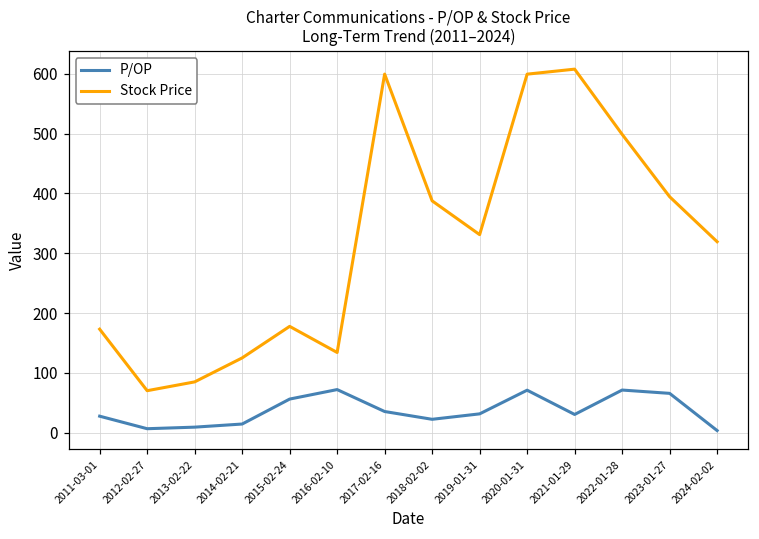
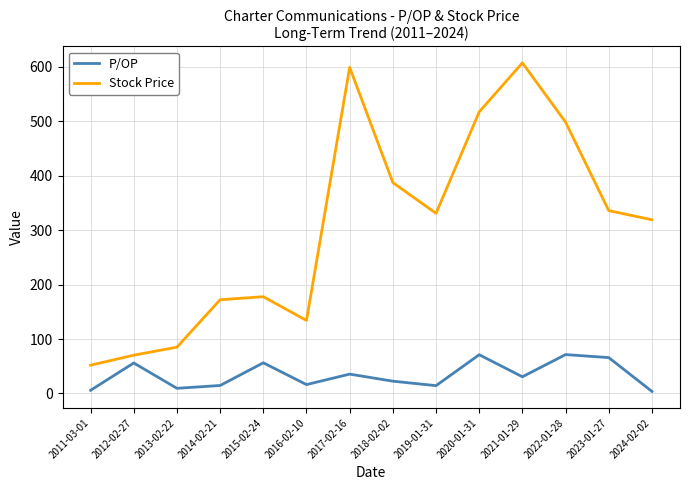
  {
    "P/OP": {
-     "2011-03-01": 30,
-     "2012-02-27": 10,
+     "2011-03-01": 10,
+     "2012-02-27": 60,
      "2013-02-22": 10,
      "2014-02-21": 10,
      "2015-02-24": 60,
-     "2016-02-10": 70,
+     "2016-02-10": 20,
      "2017-02-16": 40,
      "2018-02-02": 20,
-     "2019-01-31": 30,
+     "2019-01-31": 10,
      "2020-01-31": 70,
      "2021-01-29": 30,
      "2022-01-28": 70,
      "2023-01-27": 70,
      "2024-02-02": 0
    },
    "Stock Price": {
-     "2011-03-01": 170,
+     "2011-03-01": 50,
      "2012-02-27": 70,
      "2013-02-22": 90,
-     "2014-02-21": 130,
+     "2014-02-21": 170,
      "2015-02-24": 180,
      "2016-02-10": 130,
      "2017-02-16": 600,
      "2018-02-02": 390,
      "2019-01-31": 330,
-     "2020-01-31": 600,
+     "2020-01-31": 520,
      "2021-01-29": 610,
      "2022-01-28": 500,
-     "2023-01-27": 390,
+     "2023-01-27": 340,
      "2024-02-02": 320
    }
  }
